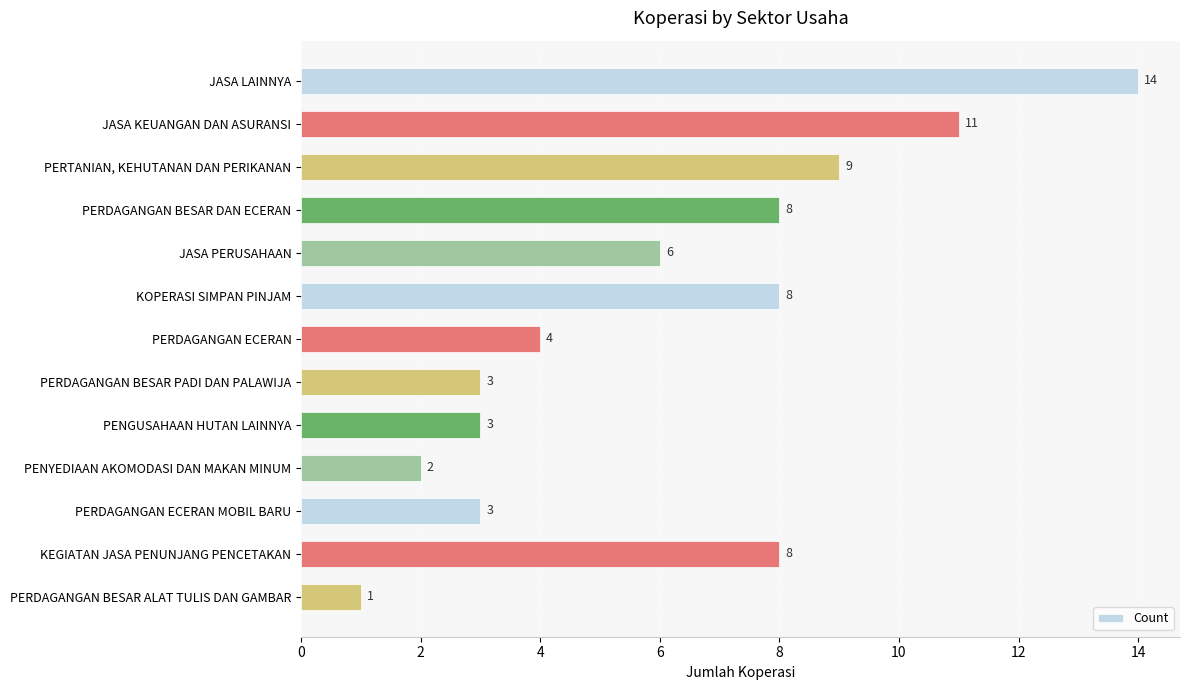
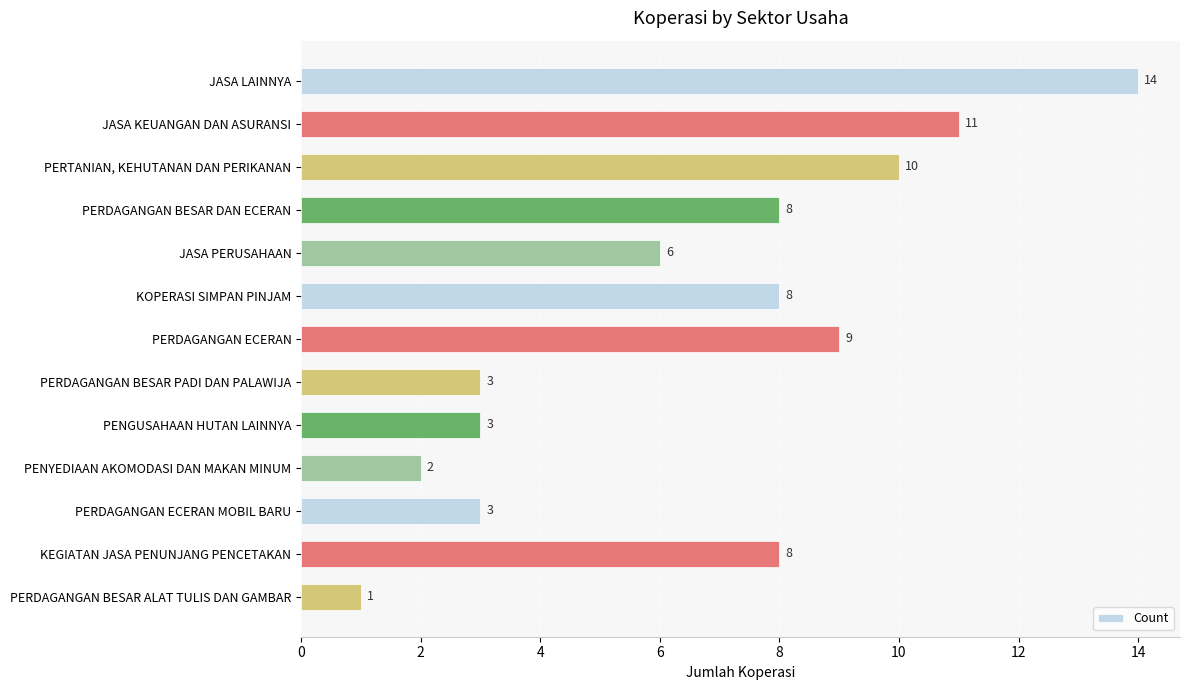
  {
    "JASA LAINNYA": 14,
    "JASA KEUANGAN DAN ASURANSI": 11,
-   "PERTANIAN, KEHUTANAN DAN PERIKANAN": 9,
+   "PERTANIAN, KEHUTANAN DAN PERIKANAN": 10,
    "PERDAGANGAN BESAR DAN ECERAN": 8,
    "JASA PERUSAHAAN": 6,
    "KOPERASI SIMPAN PINJAM": 8,
-   "PERDAGANGAN ECERAN": 4,
+   "PERDAGANGAN ECERAN": 9,
    "PERDAGANGAN BESAR PADI DAN PALAWIJA": 3,
    "PENGUSAHAAN HUTAN LAINNYA": 3,
    "PENYEDIAAN AKOMODASI DAN MAKAN MINUM": 2,
    "PERDAGANGAN ECERAN MOBIL BARU": 3,
    "KEGIATAN JASA PENUNJANG PENCETAKAN": 8,
    "PERDAGANGAN BESAR ALAT TULIS DAN GAMBAR": 1
  }
